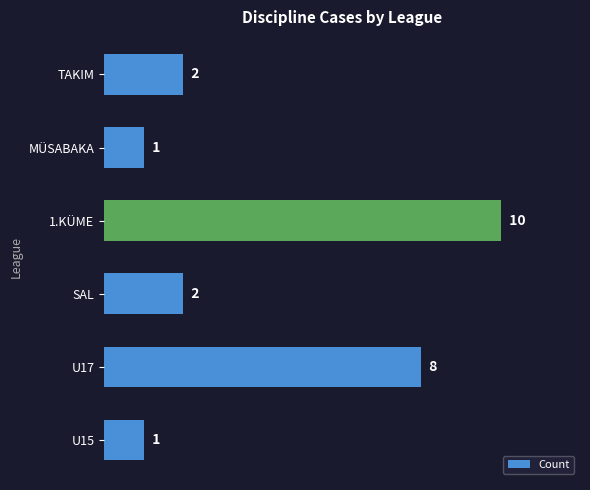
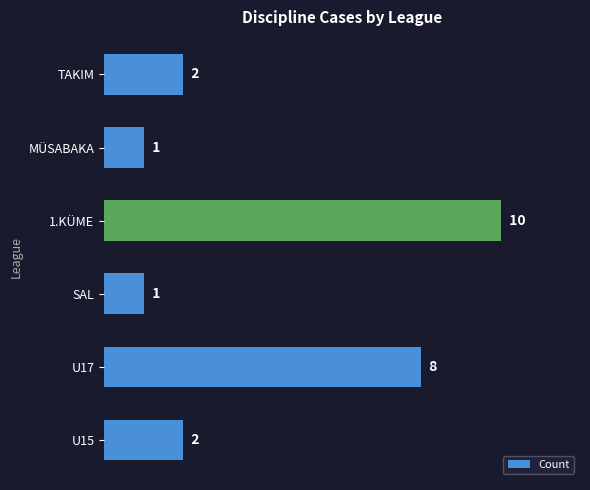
  {
    "TAKIM": 2,
    "MÜSABAKA": 1,
    "1.KÜME": 10,
-   "SAL": 2,
+   "SAL": 1,
    "U17": 8,
-   "U15": 1
+   "U15": 2
  }
